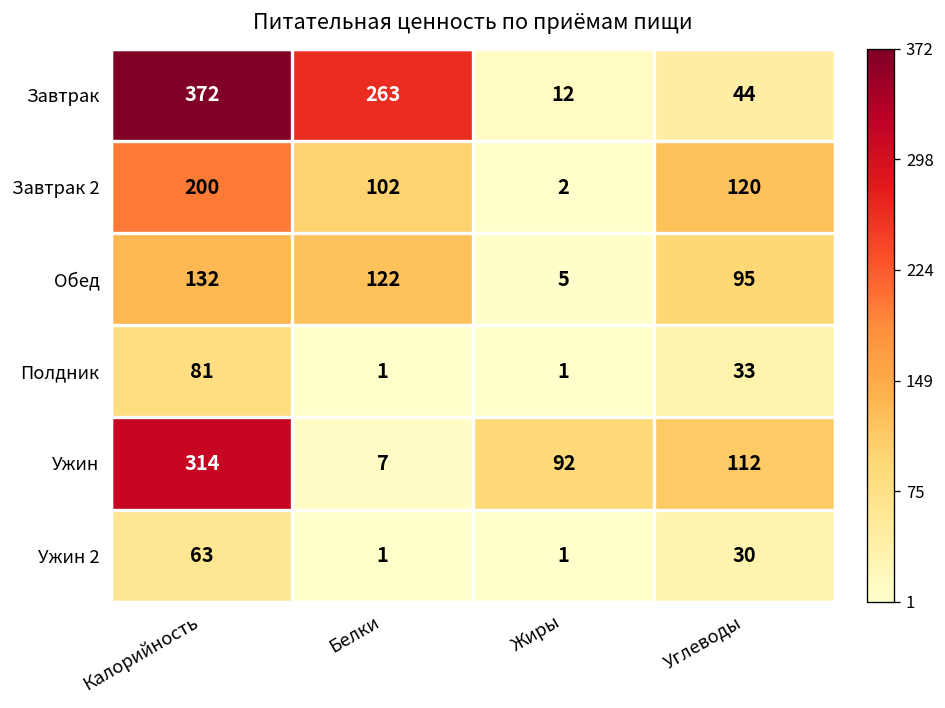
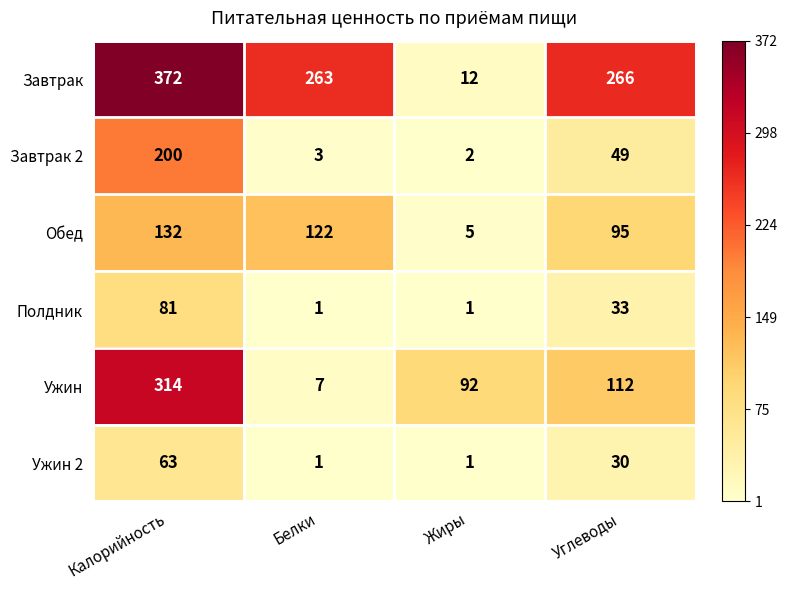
  {
    "Завтрак": {
      "Калорийность": 372,
      "Белки": 263,
      "Жиры": 12,
-     "Углеводы": 44
+     "Углеводы": 266
    },
    "Завтрак 2": {
      "Калорийность": 200,
-     "Белки": 102,
+     "Белки": 3,
      "Жиры": 2,
-     "Углеводы": 120
+     "Углеводы": 49
    },
    "Обед": {
      "Калорийность": 132,
      "Белки": 122,
      "Жиры": 5,
      "Углеводы": 95
    },
    "Полдник": {
      "Калорийность": 81,
      "Белки": 1,
      "Жиры": 1,
      "Углеводы": 33
    },
    "Ужин": {
      "Калорийность": 314,
      "Белки": 7,
      "Жиры": 92,
      "Углеводы": 112
    },
    "Ужин 2": {
      "Калорийность": 63,
      "Белки": 1,
      "Жиры": 1,
      "Углеводы": 30
    }
  }
